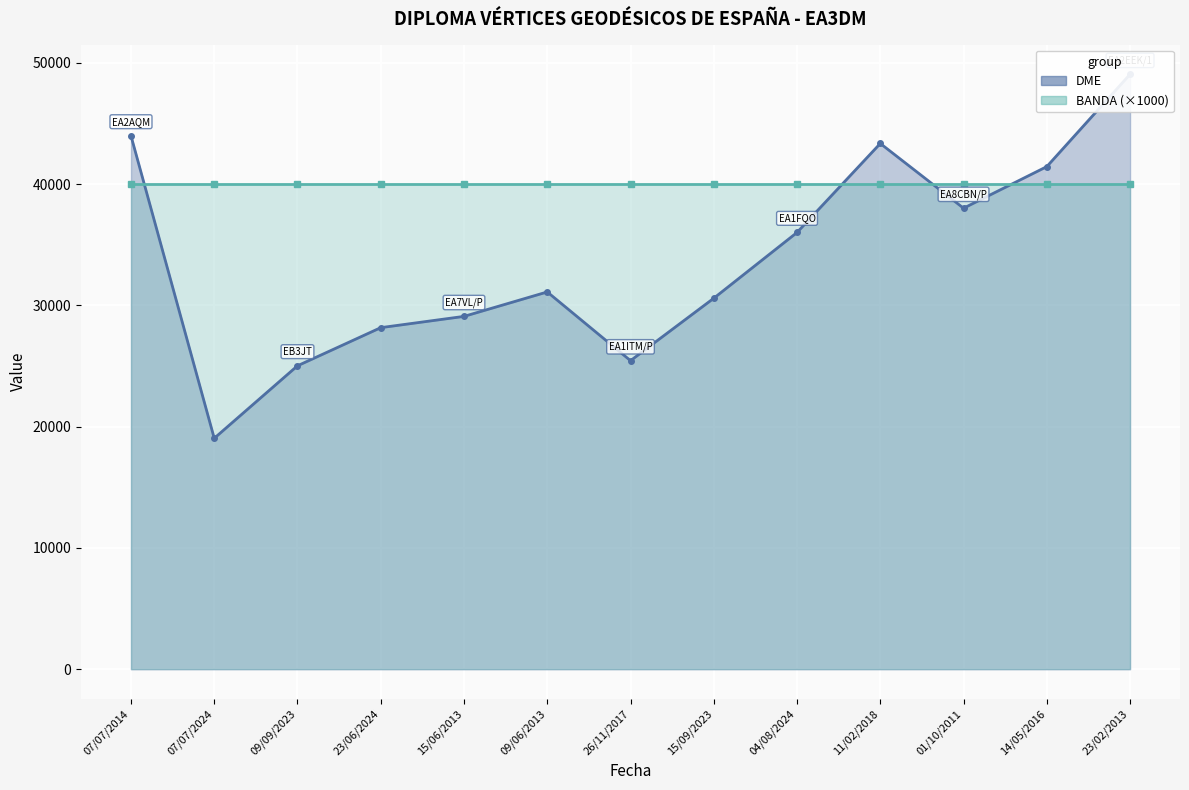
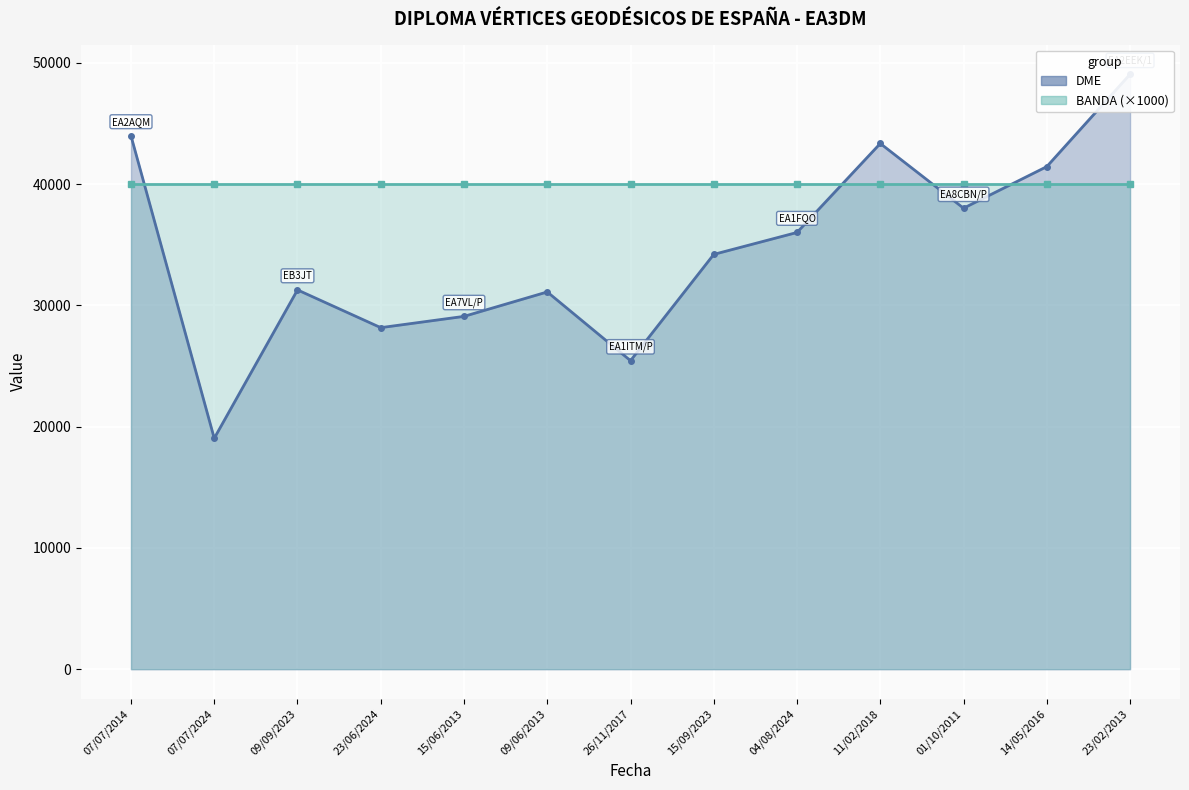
  {
    "DME": {
      "07/07/2014": 44000,
      "07/07/2024": 19000,
-     "09/09/2023": 25000,
+     "09/09/2023": 31300,
      "23/06/2024": 28200,
      "15/06/2013": 29100,
      "09/06/2013": 31100,
      "26/11/2017": 25400,
-     "15/09/2023": 30600,
+     "15/09/2023": 34200,
      "04/08/2024": 36000,
      "11/02/2018": 43300,
      "01/10/2011": 38000,
      "14/05/2016": 41400
    },
    "BANDA (×1000)": {
      "07/07/2014": 40000,
      "07/07/2024": 40000,
      "09/09/2023": 40000,
      "23/06/2024": 40000,
      "15/06/2013": 40000,
      "09/06/2013": 40000,
      "26/11/2017": 40000,
      "15/09/2023": 40000,
      "04/08/2024": 40000,
      "11/02/2018": 40000,
      "01/10/2011": 40000,
      "14/05/2016": 40000,
      "23/02/2013": 40000
    }
  }
